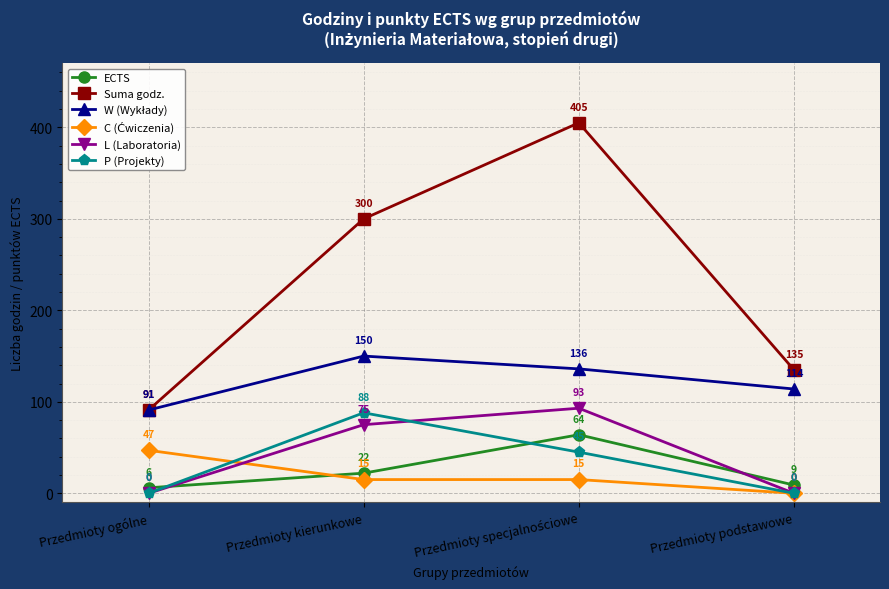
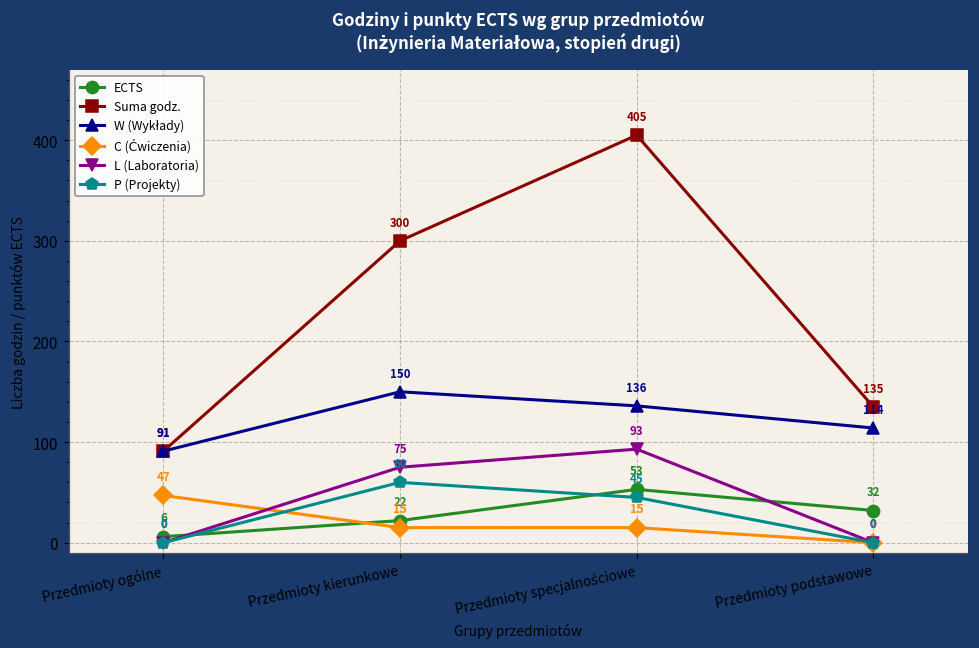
  {
    "ECTS": {
-     "Przedmioty specjalnościowe": 64,
-     "Przedmioty podstawowe": 9
+     "Przedmioty specjalnościowe": 53,
+     "Przedmioty podstawowe": 32
    },
    "Suma godz.": {
      "Przedmioty kierunkowe": 300,
      "Przedmioty specjalnościowe": 405,
      "Przedmioty podstawowe": 135
    },
    "W (Wykłady)": {
      "Przedmioty kierunkowe": 150,
      "Przedmioty specjalnościowe": 136
    },
    "C (Ćwiczenia)": {
      "Przedmioty ogólne": 47,
      "Przedmioty specjalnościowe": 15
    },
    "L (Laboratoria)": {
      "Przedmioty specjalnościowe": 93
    },
    "P (Projekty)": {
-     "Przedmioty kierunkowe": 88
+     "Przedmioty kierunkowe": 60
    }
  }
